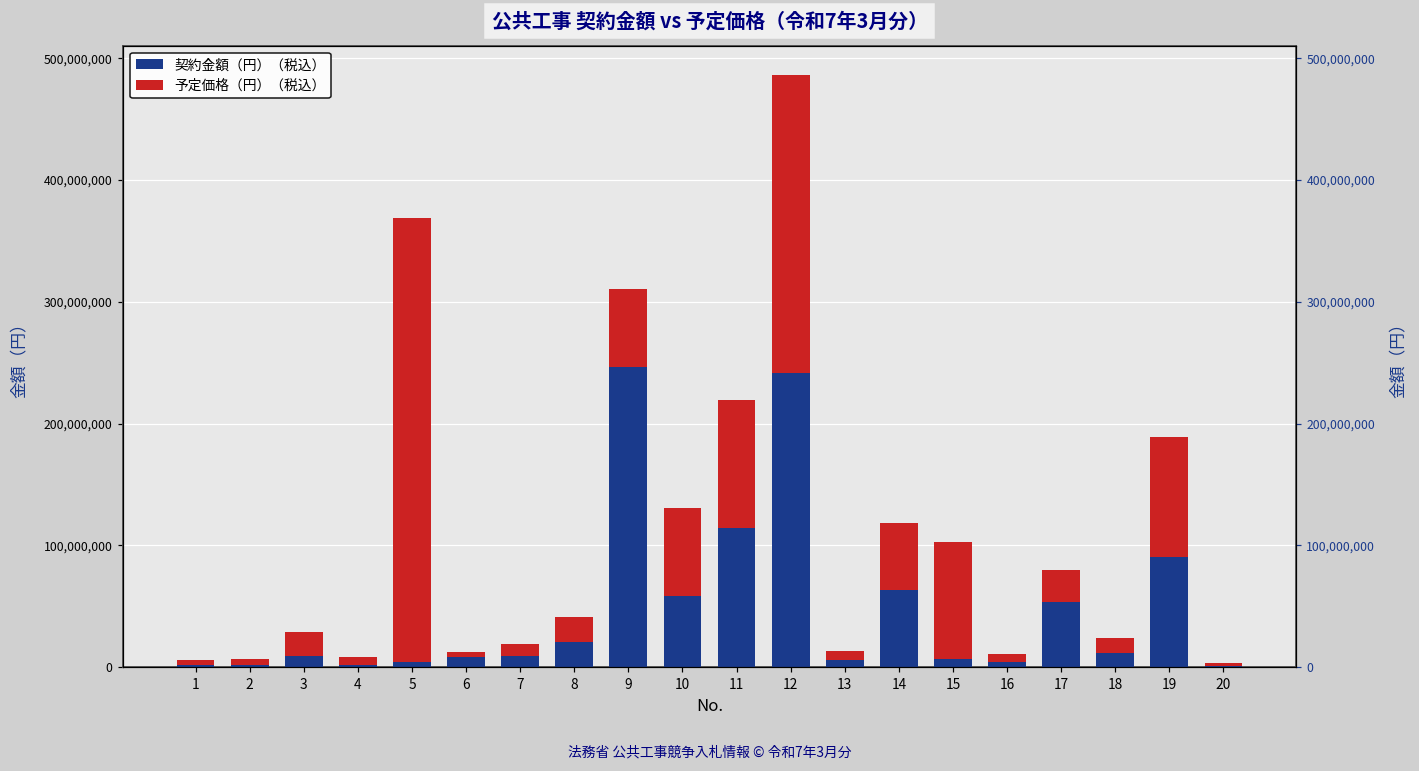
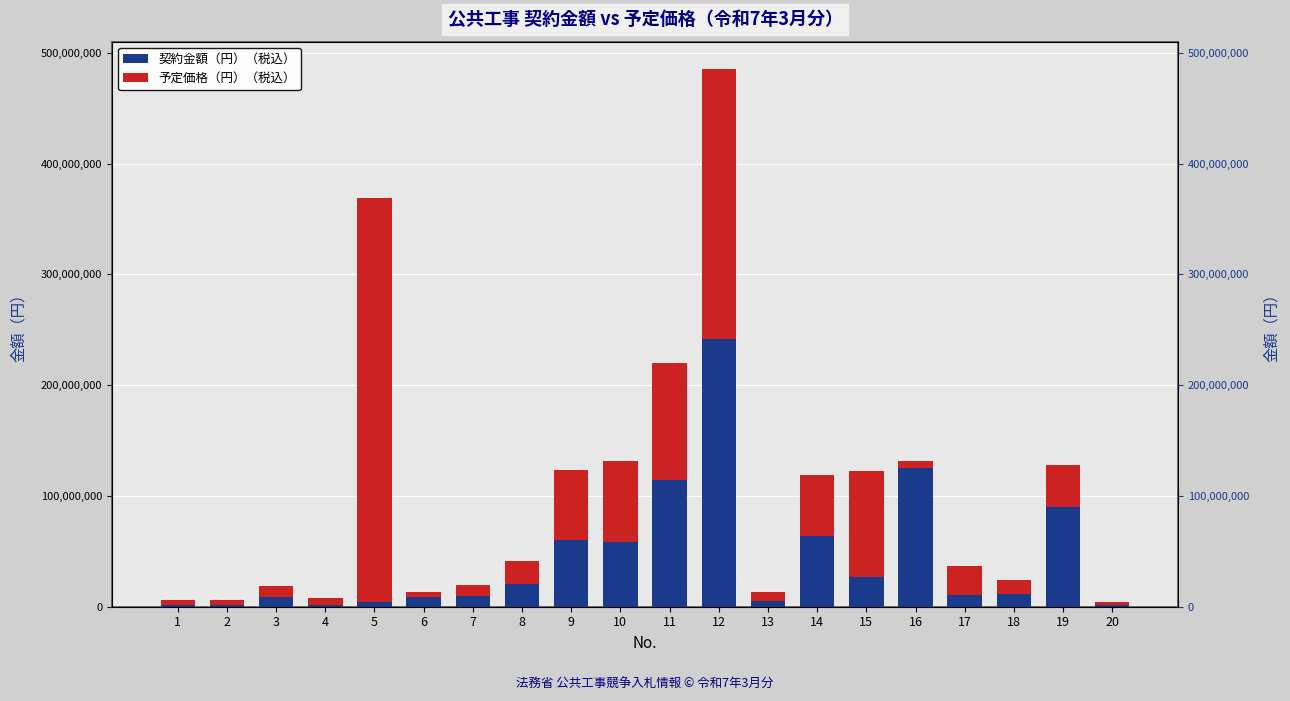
  {
    "契約金額（円）（税込）": {
      "3": "9,000,000",
      "5": "4,000,000",
      "6": "9,000,000",
      "7": "10,000,000",
      "8": "21,000,000",
-     "9": "246,000,000",
+     "9": "60,000,000",
      "10": "58,000,000",
      "11": "115,000,000",
      "12": "242,000,000",
      "13": "6,000,000",
      "14": "64,000,000",
-     "15": "7,000,000",
-     "16": "5,000,000",
-     "17": "53,000,000",
+     "15": "27,000,000",
+     "16": "125,000,000",
+     "17": "11,000,000",
      "18": "11,000,000",
      "19": "90,000,000"
    },
    "予定価格（円）（税込）": {
      "1": "4,000,000",
      "2": "5,000,000",
-     "3": "19,000,000",
+     "3": "9,000,000",
      "4": "6,000,000",
      "5": "365,000,000",
      "6": "4,000,000",
      "7": "10,000,000",
      "8": "21,000,000",
      "9": "64,000,000",
      "10": "73,000,000",
      "11": "105,000,000",
      "12": "244,000,000",
      "13": "8,000,000",
      "14": "55,000,000",
      "15": "96,000,000",
      "16": "6,000,000",
      "17": "26,000,000",
      "18": "12,000,000",
-     "19": "99,000,000",
+     "19": "38,000,000",
      "20": "3,000,000"
    }
  }
